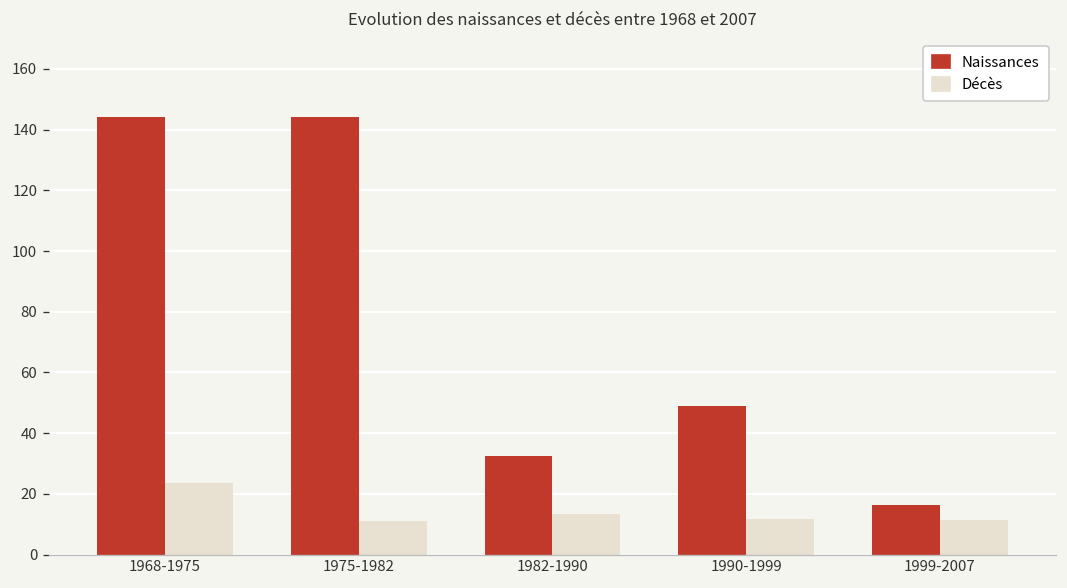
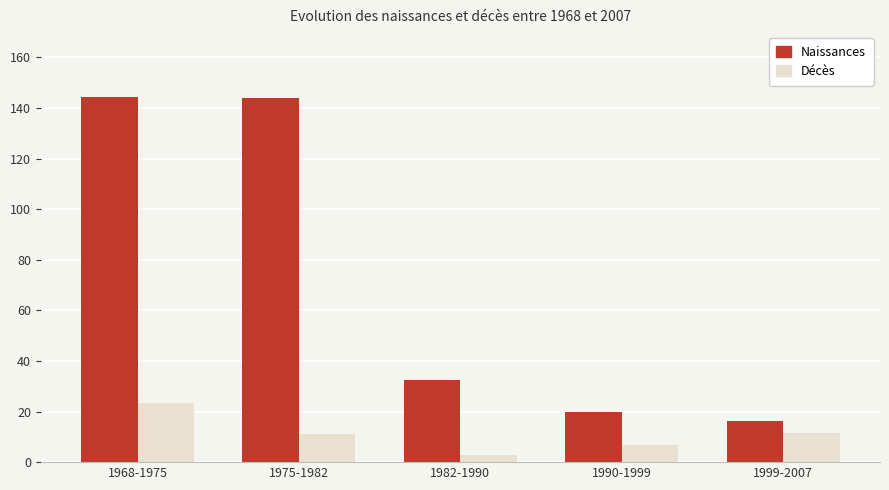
  {
    "Naissances": {
      "1968-1975": 144,
      "1975-1982": 144,
      "1982-1990": 32,
-     "1990-1999": 49,
+     "1990-1999": 20,
      "1999-2007": 16
    },
    "Décès": {
      "1968-1975": 24,
      "1975-1982": 11,
-     "1982-1990": 13,
-     "1990-1999": 12,
+     "1982-1990": 3,
+     "1990-1999": 7,
      "1999-2007": 11
    }
  }
